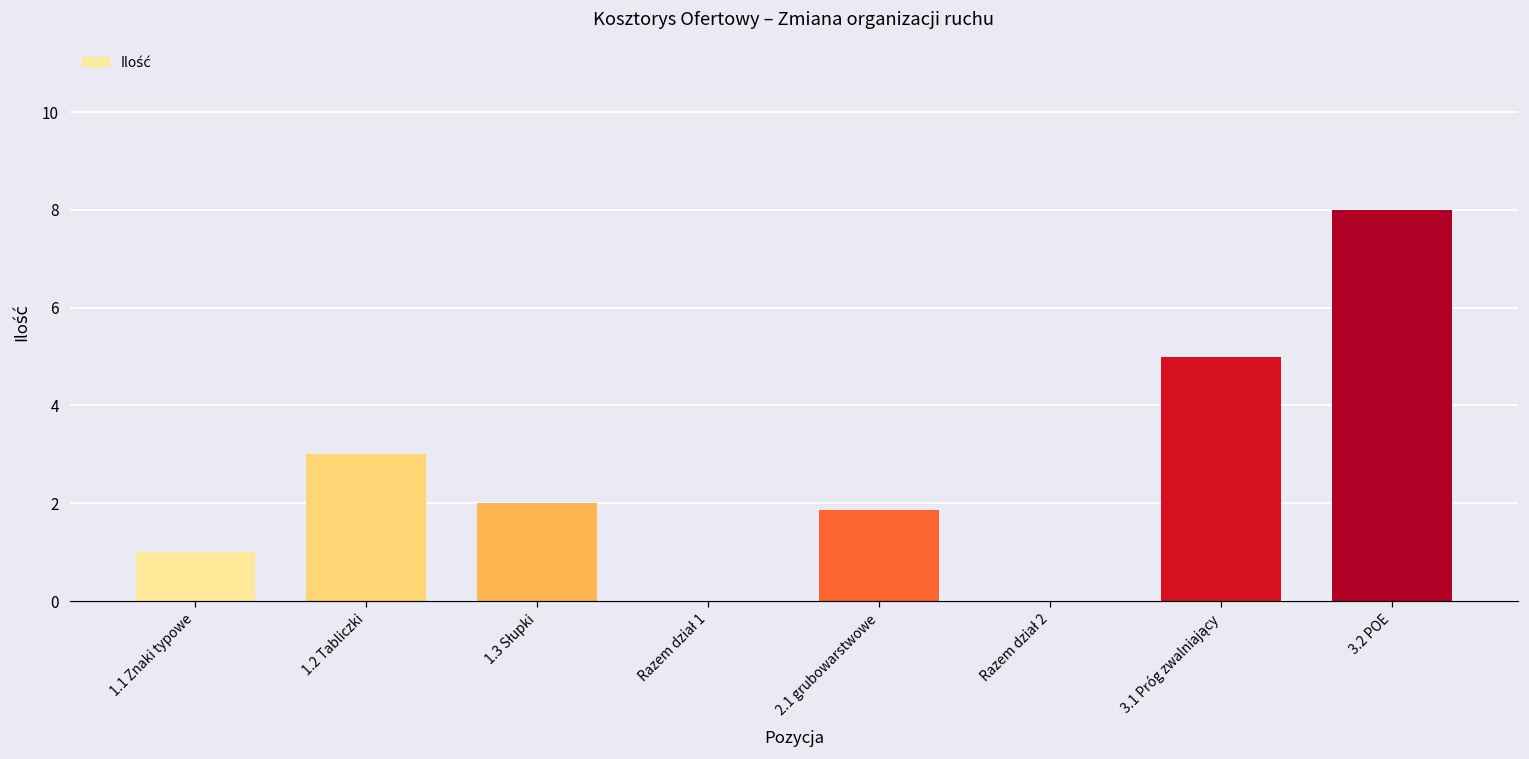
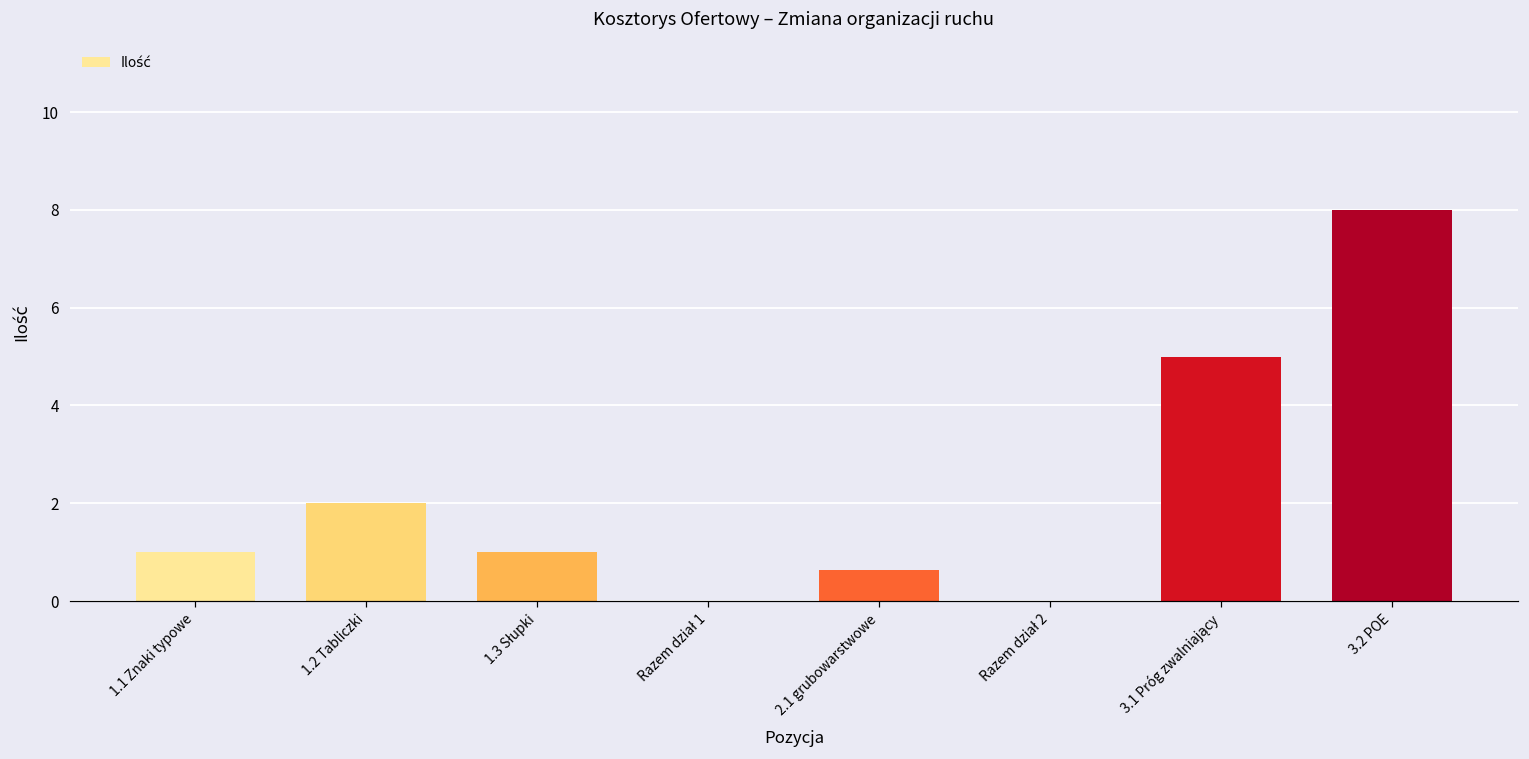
  {
    "1.1 Znaki typowe": 1.0,
-   "1.2 Tabliczki": 3,
-   "1.3 Słupki": 2,
+   "1.2 Tabliczki": 2,
+   "1.3 Słupki": 1,
    "Razem dział 1": 0.0,
-   "2.1 grubowarstwowe": 1.9,
+   "2.1 grubowarstwowe": 0.6,
    "Razem dział 2": 0.0,
    "3.1 Próg zwalniający": 5.0,
    "3.2 POE": 8.0
  }
